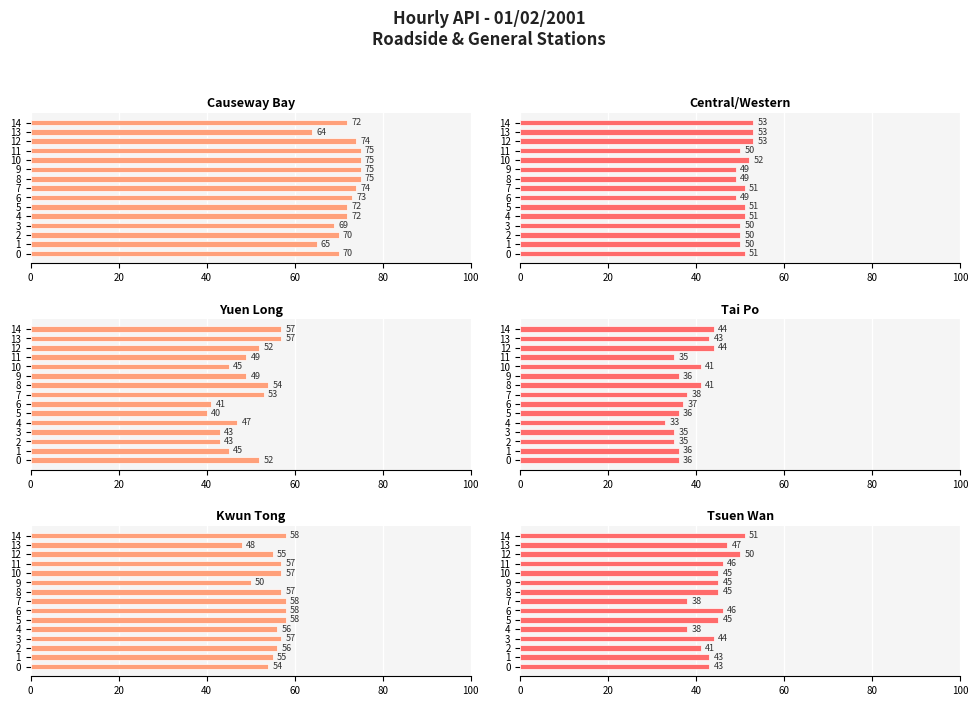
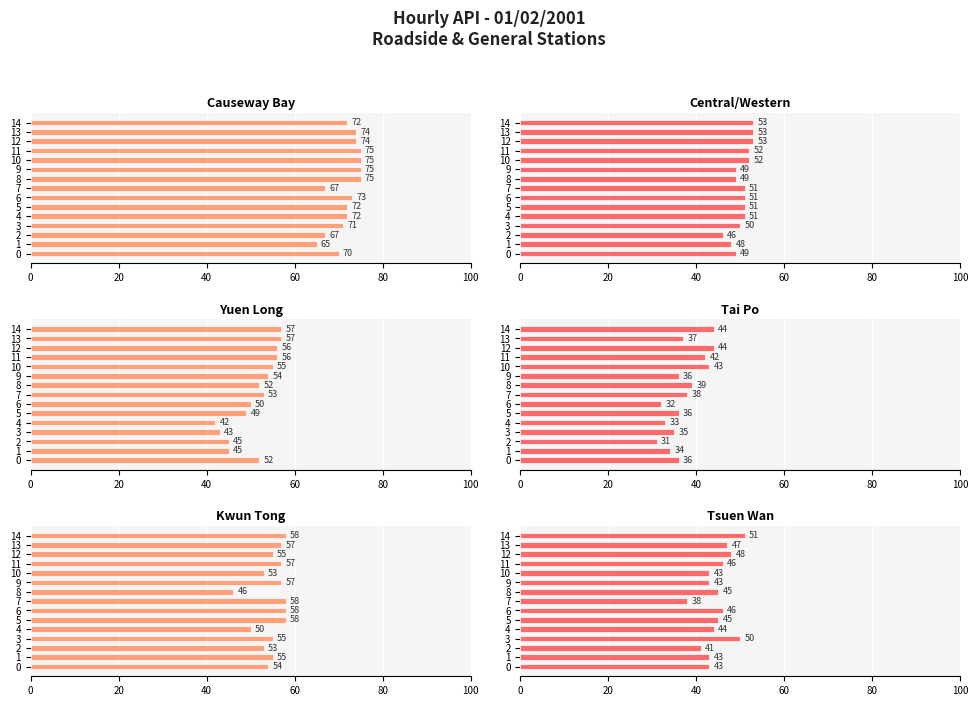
  {
    "Causeway Bay": {
      "14": 72,
-     "13": 64,
+     "13": 74,
      "12": 74,
      "11": 75,
      "10": 75,
      "9": 75,
      "8": 75,
-     "7": 74,
+     "7": 67,
      "6": 73,
      "5": 72,
      "4": 72,
-     "3": 69,
-     "2": 70,
+     "3": 71,
+     "2": 67,
      "1": 65,
      "0": 70
    },
    "Central/Western": {
      "14": 53,
      "13": 53,
      "12": 53,
-     "11": 50,
+     "11": 52,
      "10": 52,
      "9": 49,
      "8": 49,
      "7": 51,
-     "6": 49,
+     "6": 51,
      "5": 51,
      "4": 51,
      "3": 50,
-     "2": 50,
-     "1": 50,
-     "0": 51
+     "2": 46,
+     "1": 48,
+     "0": 49
    },
    "Yuen Long": {
      "14": 57,
      "13": 57,
-     "12": 52,
-     "11": 49,
-     "10": 45,
-     "9": 49,
-     "8": 54,
+     "12": 56,
+     "11": 56,
+     "10": 55,
+     "9": 54,
+     "8": 52,
      "7": 53,
-     "6": 41,
-     "5": 40,
-     "4": 47,
+     "6": 50,
+     "5": 49,
+     "4": 42,
      "3": 43,
-     "2": 43,
+     "2": 45,
      "1": 45,
      "0": 52
    },
    "Tai Po": {
      "14": 44,
-     "13": 43,
+     "13": 37,
      "12": 44,
-     "11": 35,
-     "10": 41,
+     "11": 42,
+     "10": 43,
      "9": 36,
-     "8": 41,
+     "8": 39,
      "7": 38,
-     "6": 37,
+     "6": 32,
      "5": 36,
      "4": 33,
      "3": 35,
-     "2": 35,
-     "1": 36,
+     "2": 31,
+     "1": 34,
      "0": 36
    },
    "Kwun Tong": {
      "14": 58,
-     "13": 48,
+     "13": 57,
      "12": 55,
      "11": 57,
-     "10": 57,
-     "9": 50,
-     "8": 57,
+     "10": 53,
+     "9": 57,
+     "8": 46,
      "7": 58,
      "6": 58,
      "5": 58,
-     "4": 56,
-     "3": 57,
-     "2": 56,
+     "4": 50,
+     "3": 55,
+     "2": 53,
      "1": 55,
      "0": 54
    },
    "Tsuen Wan": {
      "14": 51,
      "13": 47,
-     "12": 50,
+     "12": 48,
      "11": 46,
-     "10": 45,
-     "9": 45,
+     "10": 43,
+     "9": 43,
      "8": 45,
      "7": 38,
      "6": 46,
      "5": 45,
-     "4": 38,
-     "3": 44,
+     "4": 44,
+     "3": 50,
      "2": 41,
      "1": 43,
      "0": 43
    }
  }
